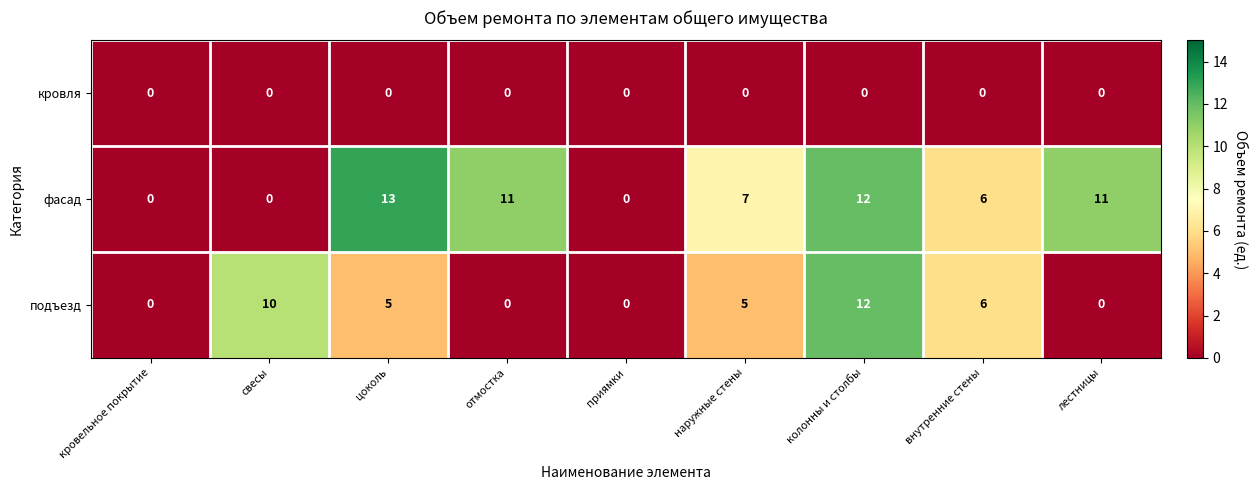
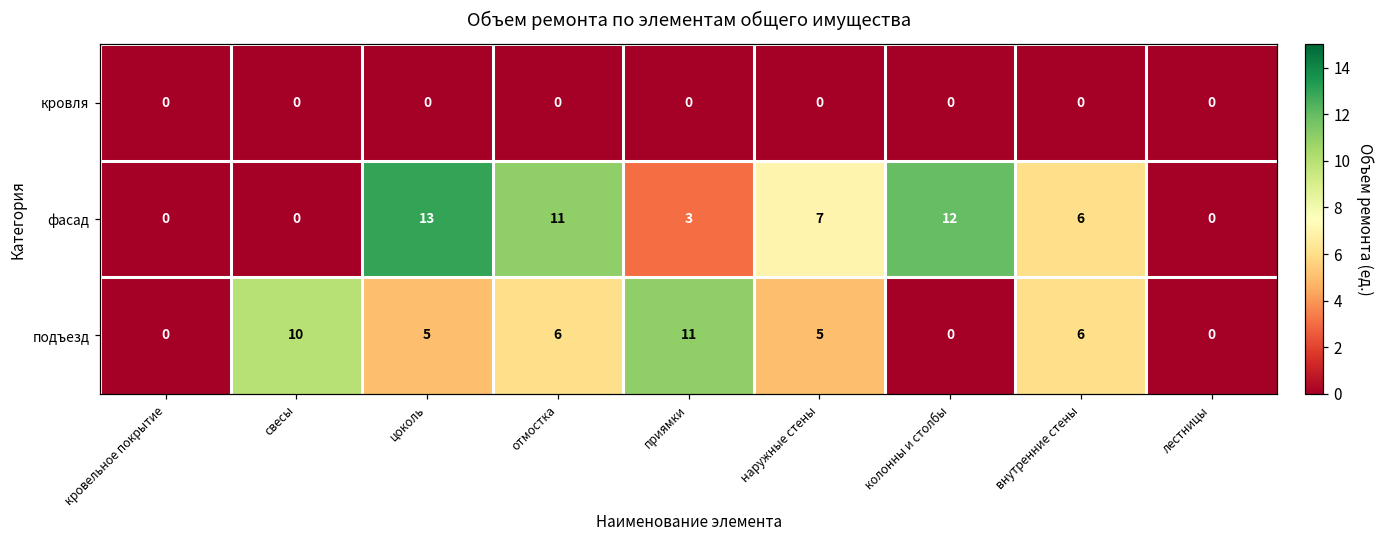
  {
    "кровля": {
      "кровельное покрытие": 0,
      "свесы": 0,
      "цоколь": 0,
      "отмостка": 0,
      "приямки": 0,
      "наружные стены": 0,
      "колонны и столбы": 0,
      "внутренние стены": 0,
      "лестницы": 0
    },
    "фасад": {
      "кровельное покрытие": 0,
      "свесы": 0,
      "цоколь": 13,
      "отмостка": 11,
-     "приямки": 0,
+     "приямки": 3,
      "наружные стены": 7,
      "колонны и столбы": 12,
      "внутренние стены": 6,
-     "лестницы": 11
+     "лестницы": 0
    },
    "подъезд": {
      "кровельное покрытие": 0,
      "свесы": 10,
      "цоколь": 5,
-     "отмостка": 0,
-     "приямки": 0,
+     "отмостка": 6,
+     "приямки": 11,
      "наружные стены": 5,
-     "колонны и столбы": 12,
+     "колонны и столбы": 0,
      "внутренние стены": 6,
      "лестницы": 0
    }
  }
